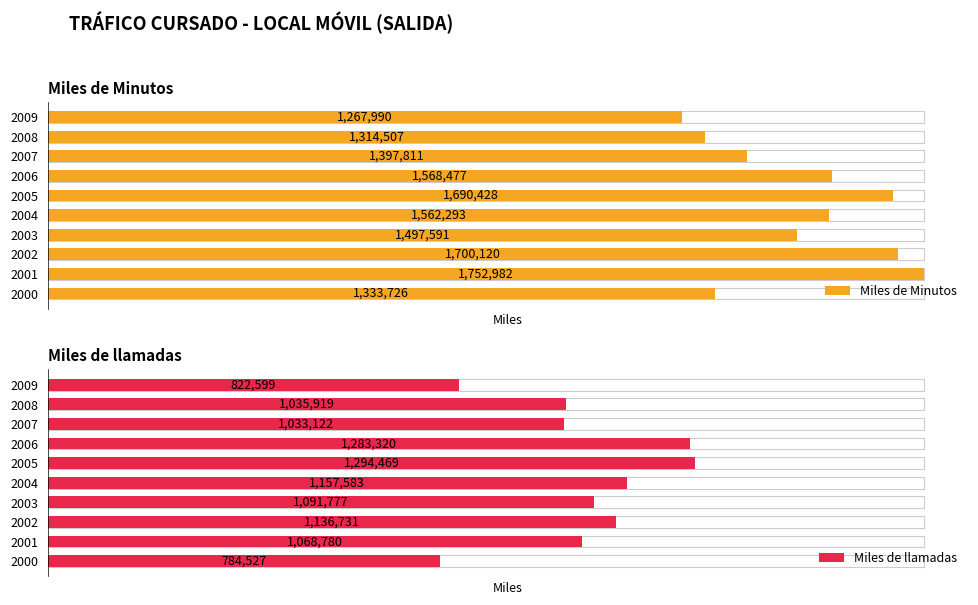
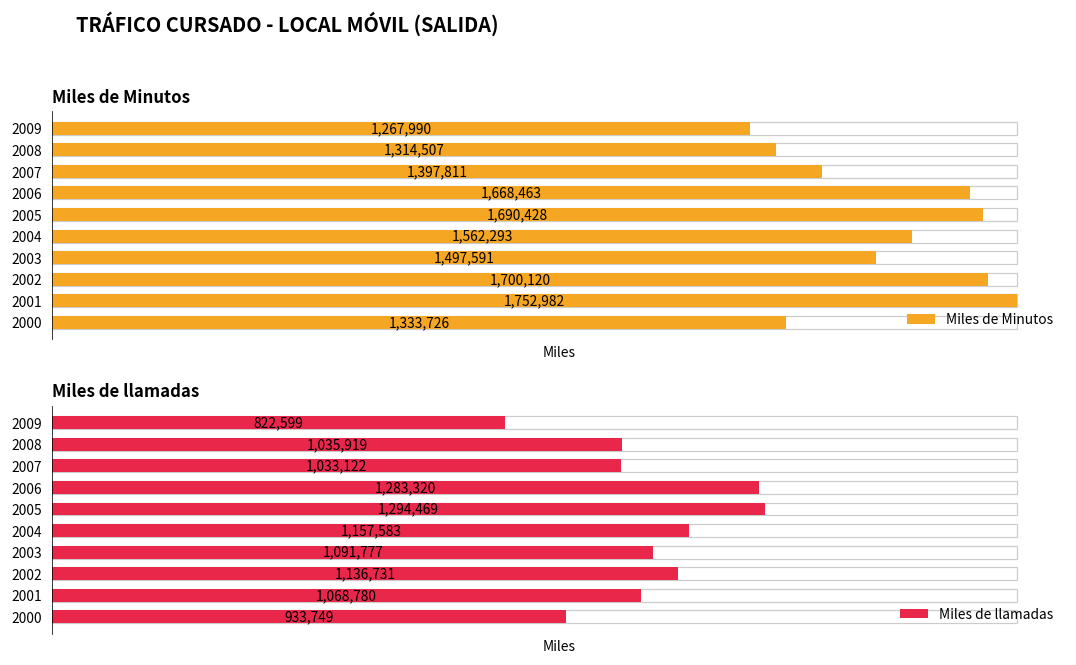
  {
    "Miles de Minutos": {
      "Miles de Minutos": {
-       "2006": "1,568,477",
+       "2006": "1,668,463",
        "2001": "1,752,982"
      }
    },
    "Miles de llamadas": {
      "Miles de llamadas": {
-       "2000": "784,527"
+       "2000": "933,749"
      }
    }
  }
